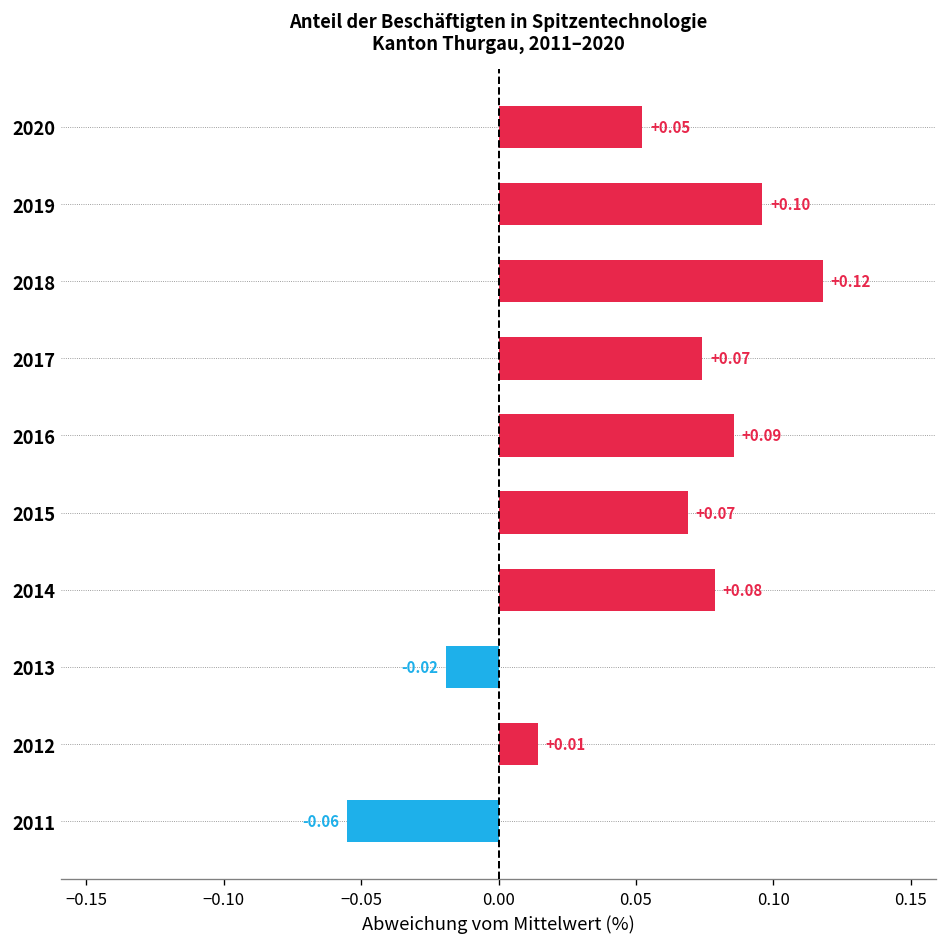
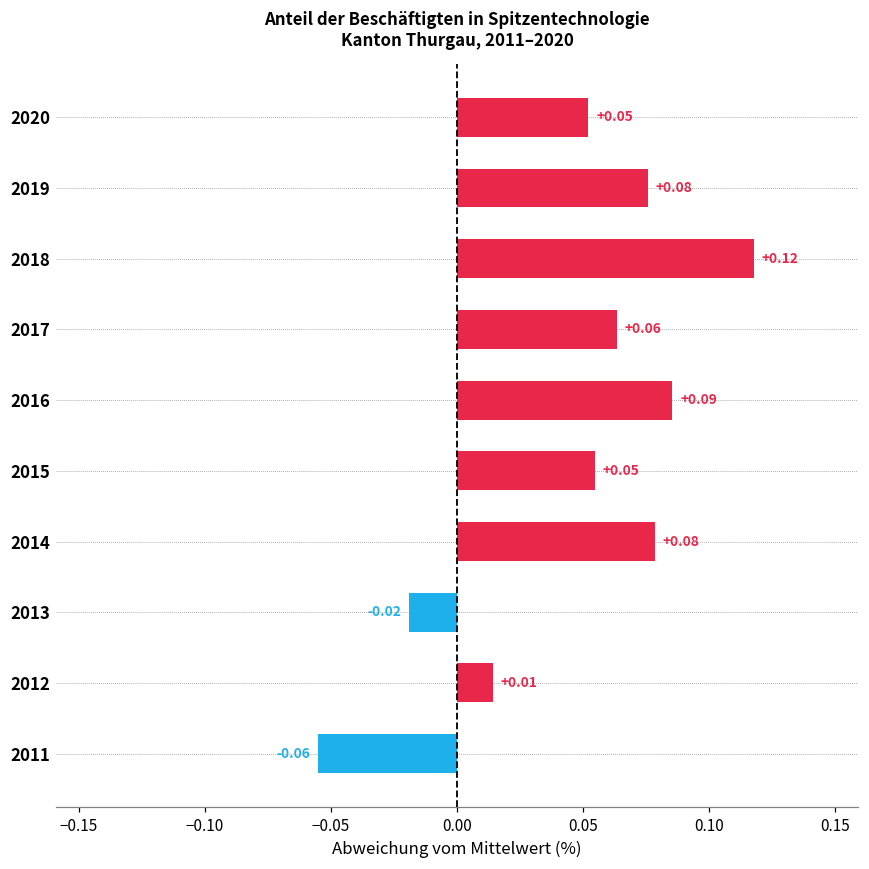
  {
    "2020": "+0.05",
-   "2019": "+0.10",
+   "2019": "+0.08",
    "2018": "+0.12",
-   "2017": "+0.07",
+   "2017": "+0.06",
    "2016": "+0.09",
-   "2015": "+0.07",
+   "2015": "+0.05",
    "2014": "+0.08",
    "2013": "-0.02",
    "2012": "+0.01",
    "2011": "-0.06"
  }
